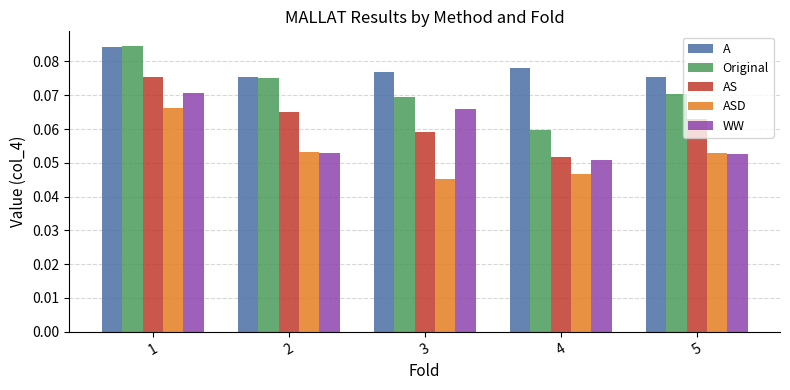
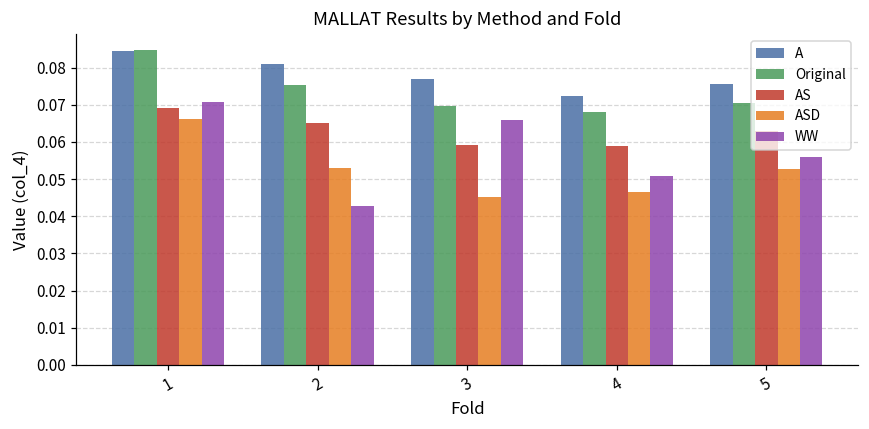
  {
    "A": {
      "1": 0.084,
-     "2": 0.076,
+     "2": 0.081,
      "3": 0.077,
-     "4": 0.078,
+     "4": 0.072,
      "5": 0.075
    },
    "Original": {
      "1": 0.085,
      "2": 0.075,
      "3": 0.070,
-     "4": 0.060,
+     "4": 0.068,
      "5": 0.070
    },
    "AS": {
-     "1": 0.076,
+     "1": 0.069,
      "2": 0.065,
      "3": 0.059,
-     "4": 0.052
+     "4": 0.059
    },
    "ASD": {
      "1": 0.066,
      "2": 0.053,
      "3": 0.045,
      "4": 0.047,
      "5": 0.053
    },
    "WW": {
      "1": 0.071,
-     "2": 0.053,
+     "2": 0.043,
      "3": 0.066,
      "4": 0.051,
-     "5": 0.052
+     "5": 0.056
    }
  }
